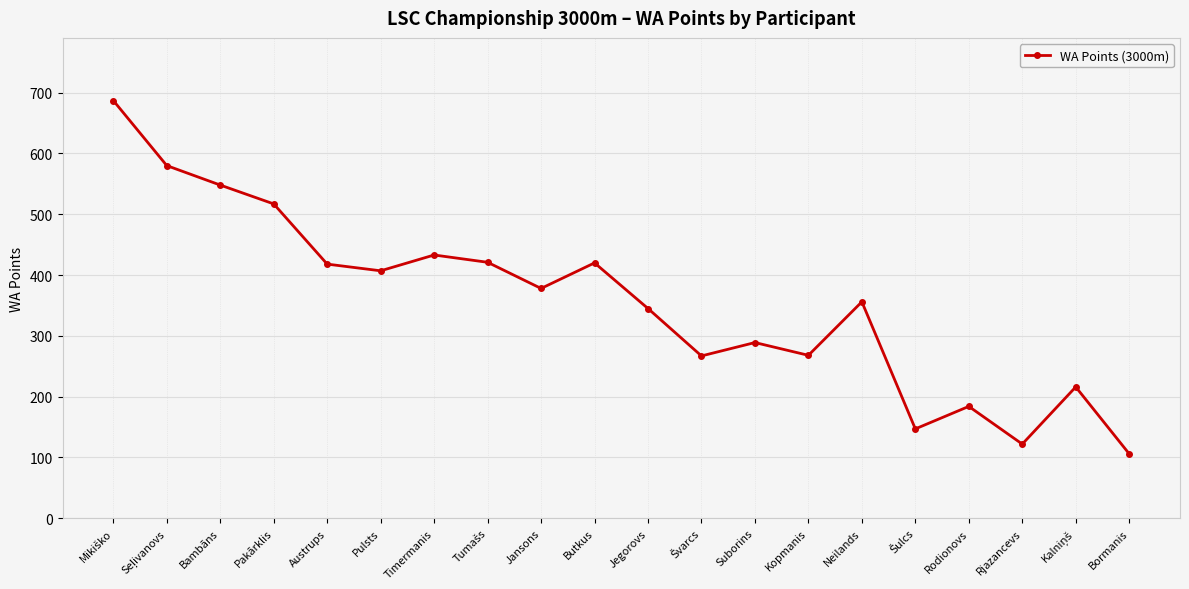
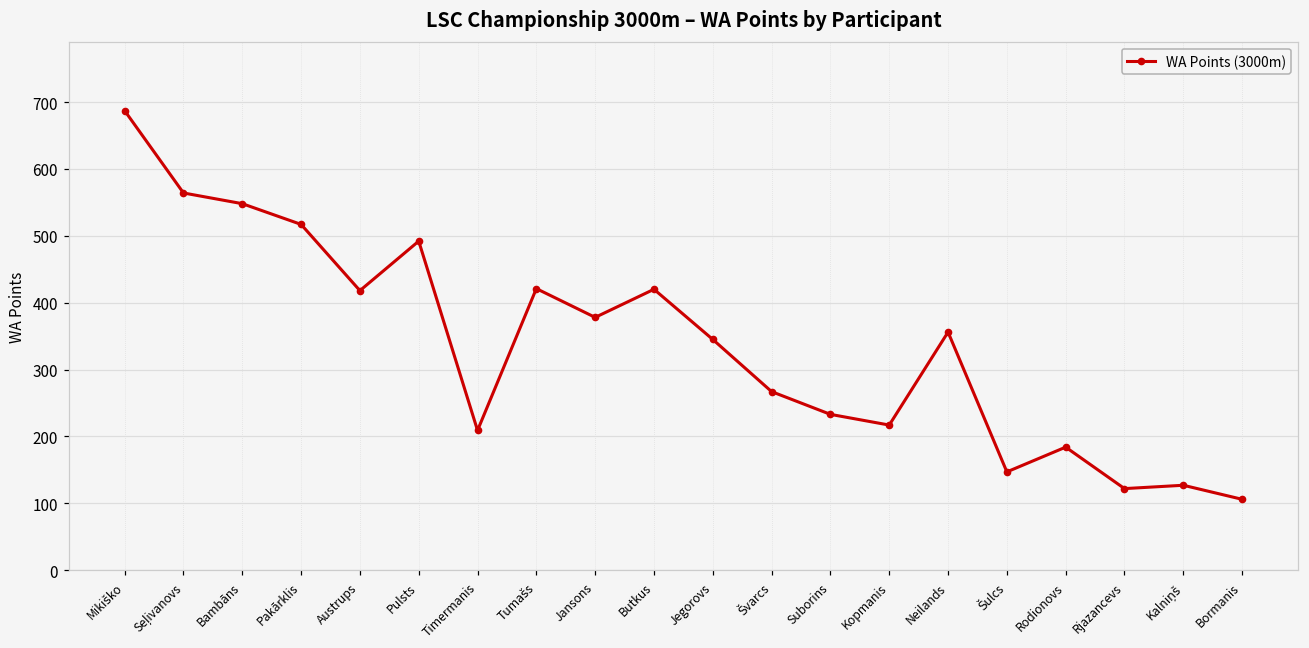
  {
    "Mikiško": 690,
-   "Seļivanovs": 580,
+   "Seļivanovs": 560,
    "Bambāns": 550,
    "Pakārklis": 520,
    "Austrups": 420,
-   "Pulsts": 410,
-   "Timermanis": 430,
+   "Pulsts": 490,
+   "Timermanis": 210,
    "Tumašs": 420,
    "Jansons": 380,
    "Butkus": 420,
    "Jegorovs": 350,
    "Švarcs": 270,
-   "Suborins": 290,
-   "Kopmanis": 270,
+   "Suborins": 230,
+   "Kopmanis": 220,
    "Neilands": 360,
    "Šulcs": 150,
    "Rodionovs": 180,
    "Rjazancevs": 120,
-   "Kalniņš": 220,
+   "Kalniņš": 130,
    "Bormanis": 110
  }
